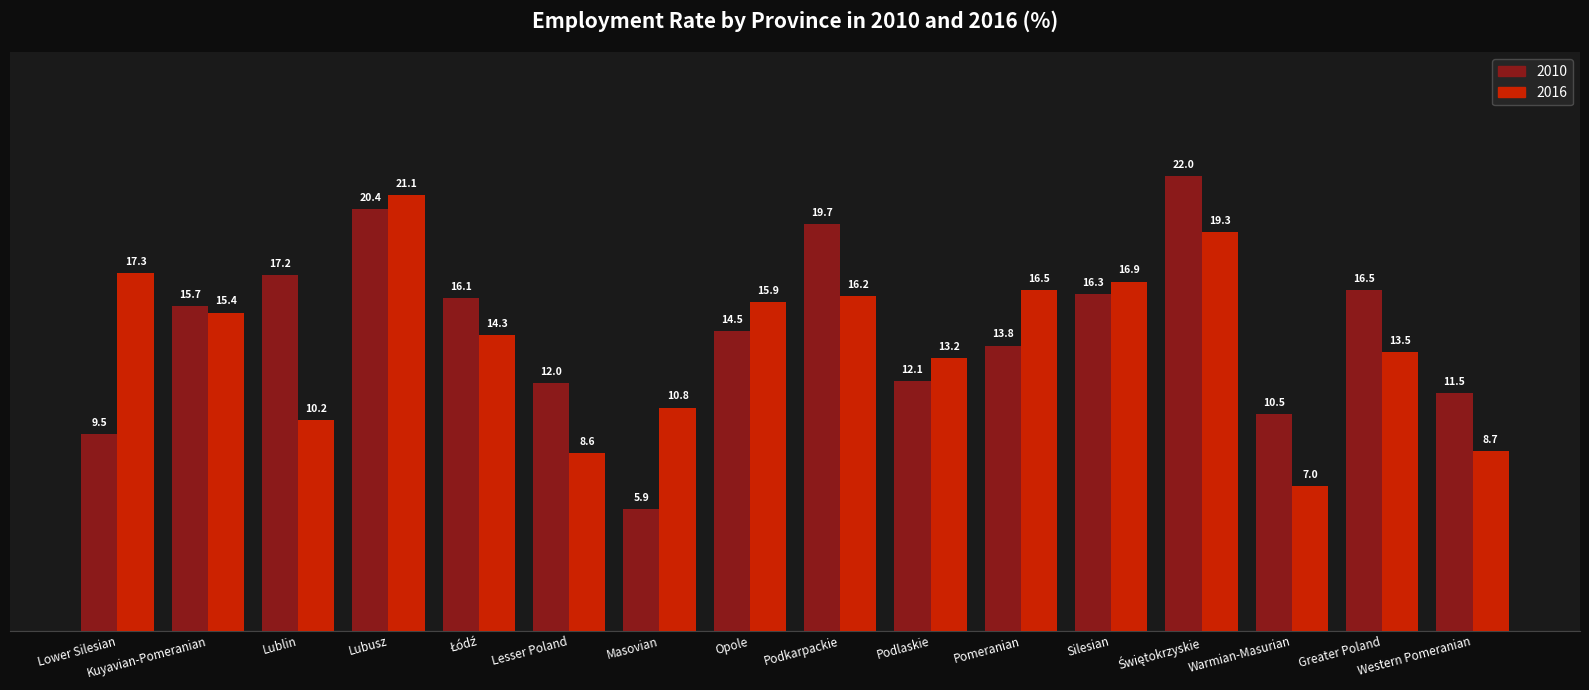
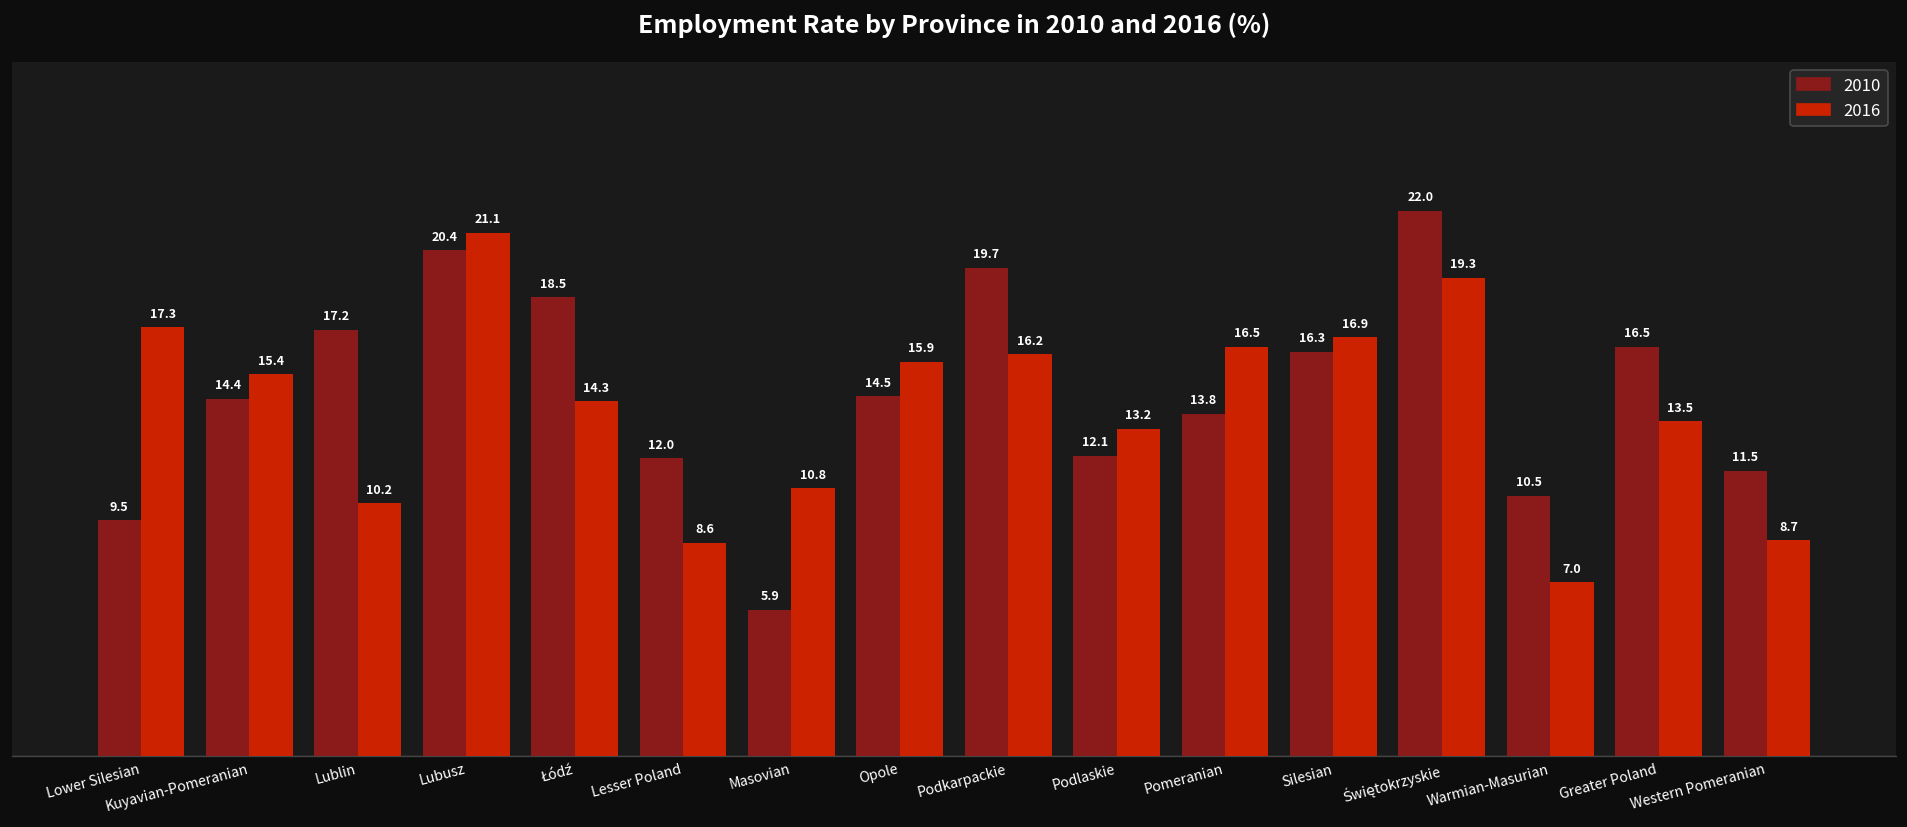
  {
    "2010": {
      "Lower Silesian": 9.5,
-     "Kuyavian-Pomeranian": 15.7,
+     "Kuyavian-Pomeranian": 14.4,
      "Lublin": 17.2,
      "Lubusz": 20.4,
-     "Łódź": 16.1,
+     "Łódź": 18.5,
      "Lesser Poland": 12.0,
      "Masovian": 5.9,
      "Opole": 14.5,
      "Podkarpackie": 19.7,
      "Podlaskie": 12.1,
      "Pomeranian": 13.8,
      "Silesian": 16.3,
      "Świętokrzyskie": 22.0,
      "Warmian-Masurian": 10.5,
      "Greater Poland": 16.5,
      "Western Pomeranian": 11.5
    },
    "2016": {
      "Lower Silesian": 17.3,
      "Kuyavian-Pomeranian": 15.4,
      "Lublin": 10.2,
      "Lubusz": 21.1,
      "Łódź": 14.3,
      "Lesser Poland": 8.6,
      "Masovian": 10.8,
      "Opole": 15.9,
      "Podkarpackie": 16.2,
      "Podlaskie": 13.2,
      "Pomeranian": 16.5,
      "Silesian": 16.9,
      "Świętokrzyskie": 19.3,
      "Warmian-Masurian": 7.0,
      "Greater Poland": 13.5,
      "Western Pomeranian": 8.7
    }
  }
